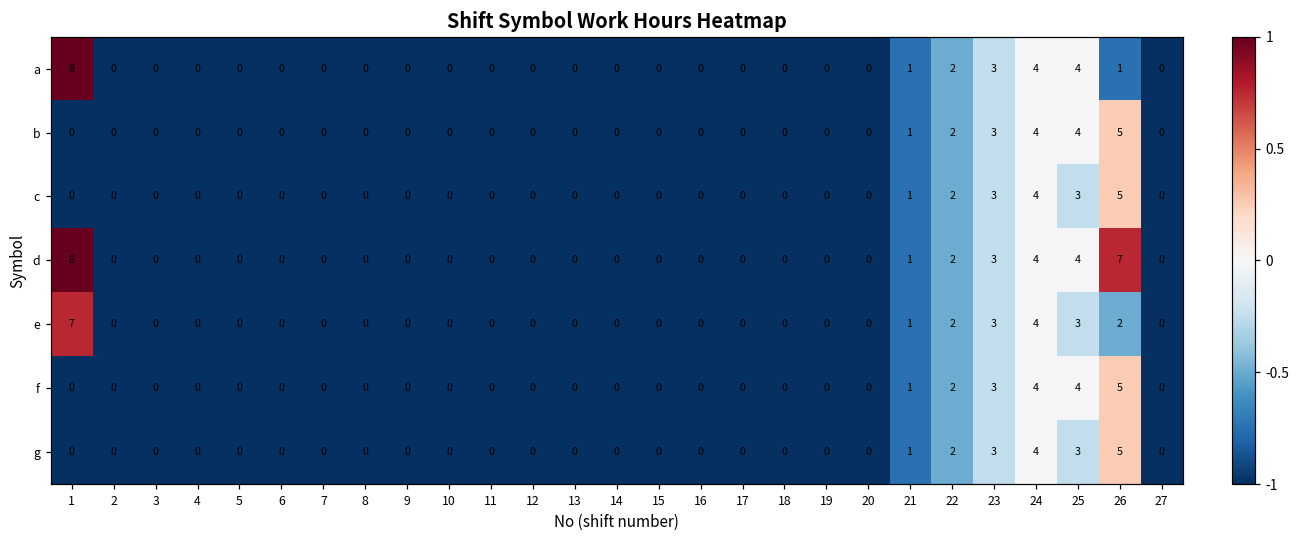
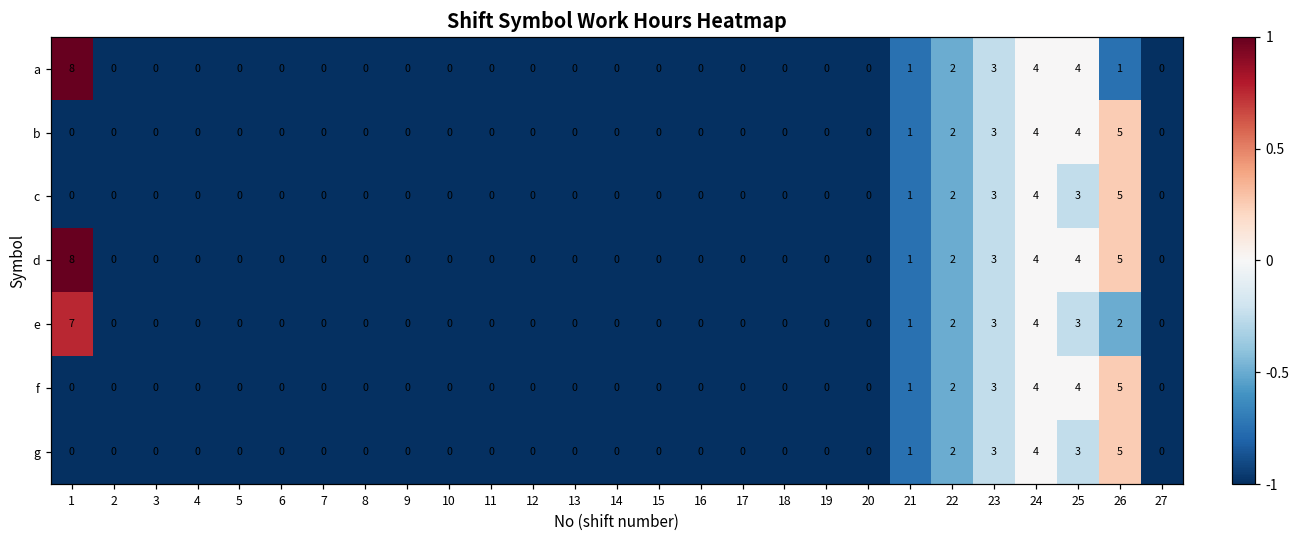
  {
    "a": {
      "1": 8,
      "2": 0,
      "3": 0,
      "4": 0,
      "5": 0,
      "6": 0,
      "7": 0,
      "8": 0,
      "9": 0,
      "10": 0,
      "11": 0,
      "12": 0,
      "13": 0,
      "14": 0,
      "15": 0,
      "16": 0,
      "17": 0,
      "18": 0,
      "19": 0,
      "20": 0,
      "21": 1,
      "22": 2,
      "23": 3,
      "24": 4,
      "25": 4,
      "26": 1,
      "27": 0
    },
    "b": {
      "1": 0,
      "2": 0,
      "3": 0,
      "4": 0,
      "5": 0,
      "6": 0,
      "7": 0,
      "8": 0,
      "9": 0,
      "10": 0,
      "11": 0,
      "12": 0,
      "13": 0,
      "14": 0,
      "15": 0,
      "16": 0,
      "17": 0,
      "18": 0,
      "19": 0,
      "20": 0,
      "21": 1,
      "22": 2,
      "23": 3,
      "24": 4,
      "25": 4,
      "26": 5,
      "27": 0
    },
    "c": {
      "1": 0,
      "2": 0,
      "3": 0,
      "4": 0,
      "5": 0,
      "6": 0,
      "7": 0,
      "8": 0,
      "9": 0,
      "10": 0,
      "11": 0,
      "12": 0,
      "13": 0,
      "14": 0,
      "15": 0,
      "16": 0,
      "17": 0,
      "18": 0,
      "19": 0,
      "20": 0,
      "21": 1,
      "22": 2,
      "23": 3,
      "24": 4,
      "25": 3,
      "26": 5,
      "27": 0
    },
    "d": {
      "1": 8,
      "2": 0,
      "3": 0,
      "4": 0,
      "5": 0,
      "6": 0,
      "7": 0,
      "8": 0,
      "9": 0,
      "10": 0,
      "11": 0,
      "12": 0,
      "13": 0,
      "14": 0,
      "15": 0,
      "16": 0,
      "17": 0,
      "18": 0,
      "19": 0,
      "20": 0,
      "21": 1,
      "22": 2,
      "23": 3,
      "24": 4,
      "25": 4,
-     "26": 7,
+     "26": 5,
      "27": 0
    },
    "e": {
      "1": 7,
      "2": 0,
      "3": 0,
      "4": 0,
      "5": 0,
      "6": 0,
      "7": 0,
      "8": 0,
      "9": 0,
      "10": 0,
      "11": 0,
      "12": 0,
      "13": 0,
      "14": 0,
      "15": 0,
      "16": 0,
      "17": 0,
      "18": 0,
      "19": 0,
      "20": 0,
      "21": 1,
      "22": 2,
      "23": 3,
      "24": 4,
      "25": 3,
      "26": 2,
      "27": 0
    },
    "f": {
      "1": 0,
      "2": 0,
      "3": 0,
      "4": 0,
      "5": 0,
      "6": 0,
      "7": 0,
      "8": 0,
      "9": 0,
      "10": 0,
      "11": 0,
      "12": 0,
      "13": 0,
      "14": 0,
      "15": 0,
      "16": 0,
      "17": 0,
      "18": 0,
      "19": 0,
      "20": 0,
      "21": 1,
      "22": 2,
      "23": 3,
      "24": 4,
      "25": 4,
      "26": 5,
      "27": 0
    },
    "g": {
      "1": 0,
      "2": 0,
      "3": 0,
      "4": 0,
      "5": 0,
      "6": 0,
      "7": 0,
      "8": 0,
      "9": 0,
      "10": 0,
      "11": 0,
      "12": 0,
      "13": 0,
      "14": 0,
      "15": 0,
      "16": 0,
      "17": 0,
      "18": 0,
      "19": 0,
      "20": 0,
      "21": 1,
      "22": 2,
      "23": 3,
      "24": 4,
      "25": 3,
      "26": 5,
      "27": 0
    }
  }
